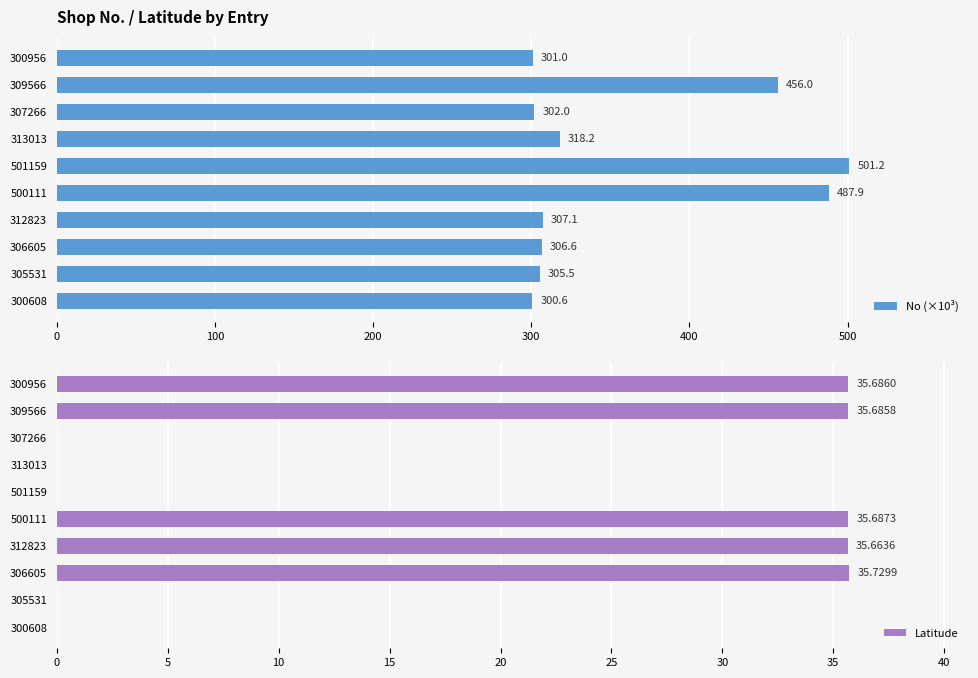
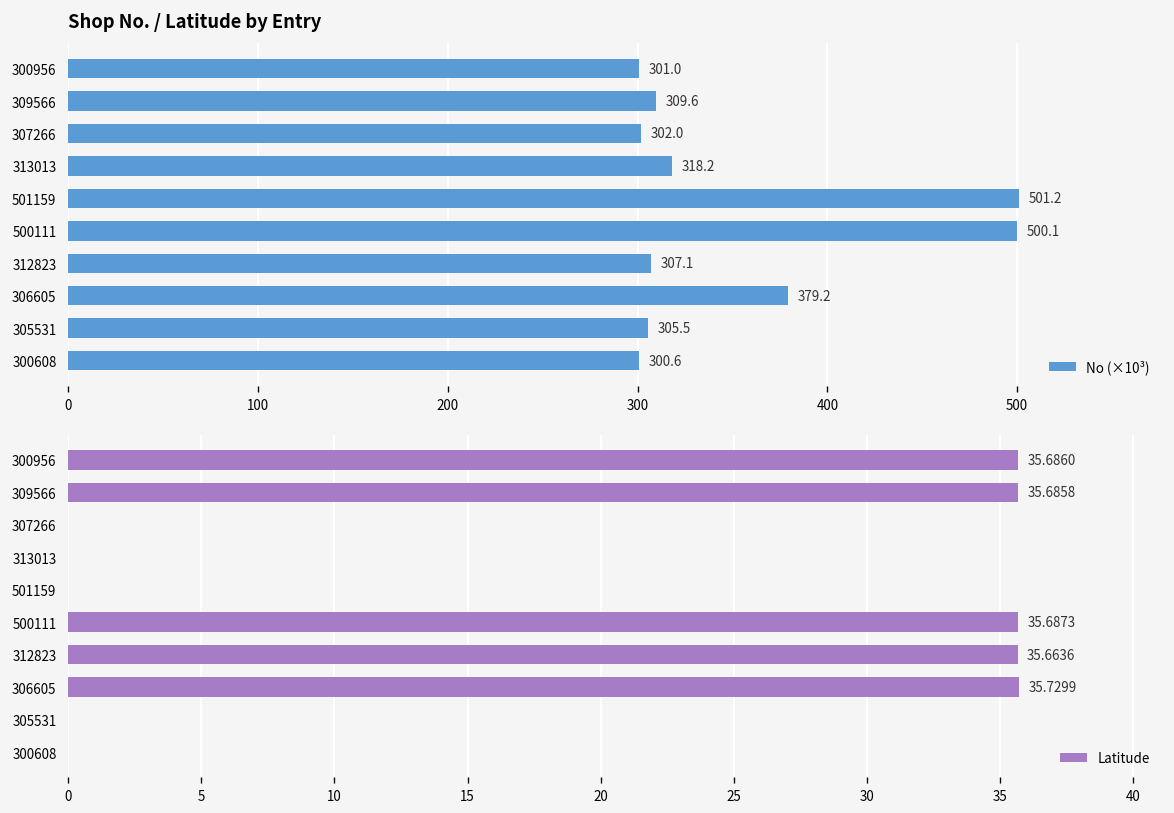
  {
    "Shop No. / Latitude by Entry": {
      "300956": 301.0,
-     "309566": 456.0,
+     "309566": 309.6,
      "307266": 302.0,
      "313013": 318.2,
      "501159": 501.2,
-     "500111": 487.9,
+     "500111": 500.1,
      "312823": 307.1,
-     "306605": 306.6,
+     "306605": 379.2,
      "305531": 305.5,
      "300608": 300.6
    }
  }
